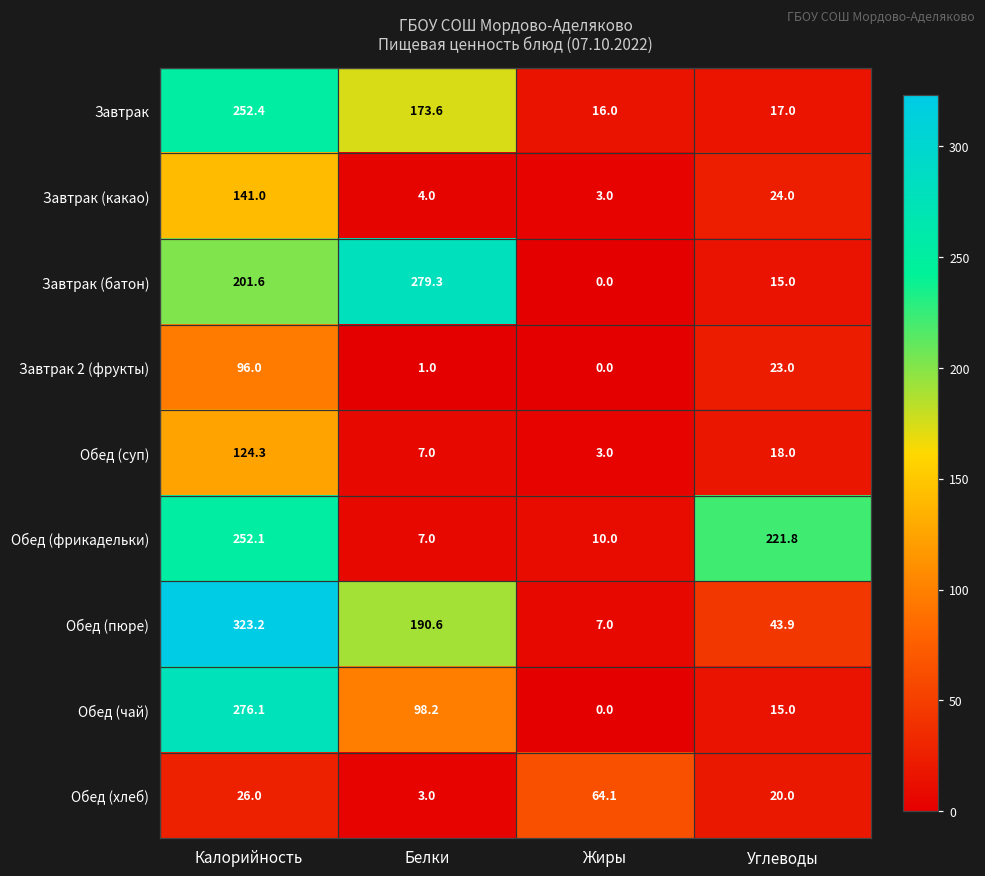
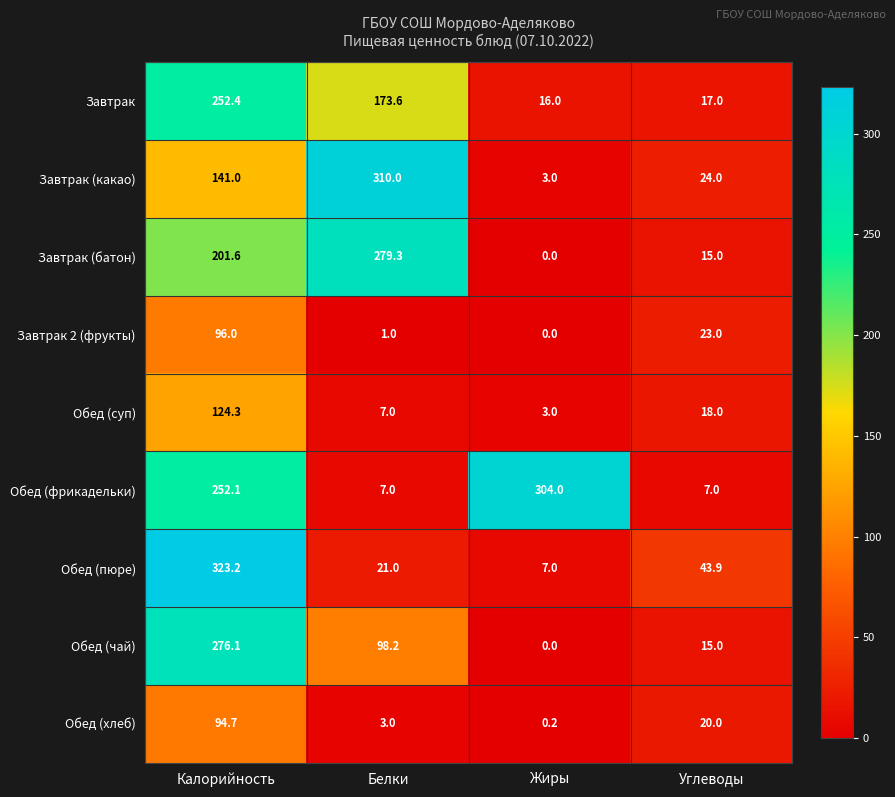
  {
    "Завтрак": {
      "Калорийность": 252.4,
      "Белки": 173.6,
      "Жиры": 16.0,
      "Углеводы": 17.0
    },
    "Завтрак (какао)": {
      "Калорийность": 141.0,
-     "Белки": 4.0,
+     "Белки": 310.0,
      "Жиры": 3.0,
      "Углеводы": 24.0
    },
    "Завтрак (батон)": {
      "Калорийность": 201.6,
      "Белки": 279.3,
      "Жиры": 0.0,
      "Углеводы": 15.0
    },
    "Завтрак 2 (фрукты)": {
      "Калорийность": 96.0,
      "Белки": 1.0,
      "Жиры": 0.0,
      "Углеводы": 23.0
    },
    "Обед (суп)": {
      "Калорийность": 124.3,
      "Белки": 7.0,
      "Жиры": 3.0,
      "Углеводы": 18.0
    },
    "Обед (фрикадельки)": {
      "Калорийность": 252.1,
      "Белки": 7.0,
-     "Жиры": 10.0,
-     "Углеводы": 221.8
+     "Жиры": 304.0,
+     "Углеводы": 7.0
    },
    "Обед (пюре)": {
      "Калорийность": 323.2,
-     "Белки": 190.6,
+     "Белки": 21.0,
      "Жиры": 7.0,
      "Углеводы": 43.9
    },
    "Обед (чай)": {
      "Калорийность": 276.1,
      "Белки": 98.2,
      "Жиры": 0.0,
      "Углеводы": 15.0
    },
    "Обед (хлеб)": {
-     "Калорийность": 26.0,
+     "Калорийность": 94.7,
      "Белки": 3.0,
-     "Жиры": 64.1,
+     "Жиры": 0.2,
      "Углеводы": 20.0
    }
  }
